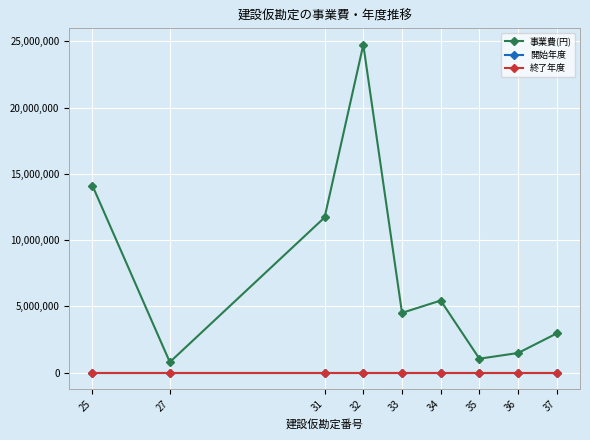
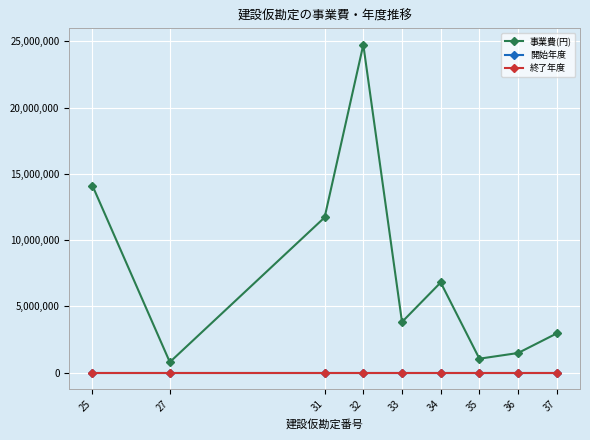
  {
    "事業費(円)": {
      "25": "14,100,000",
      "27": "800,000",
      "31": "11,700,000",
      "32": "24,700,000",
-     "33": "4,500,000",
-     "34": "5,400,000",
+     "33": "3,800,000",
+     "34": "6,800,000",
      "35": "1,100,000",
      "36": "1,500,000",
      "37": "3,000,000"
    },
    "終了年度": {
      "25": "0",
      "27": "0",
      "31": "0",
      "32": "0",
      "33": "0",
      "34": "0",
      "35": "0",
      "36": "0",
      "37": "0"
    }
  }
